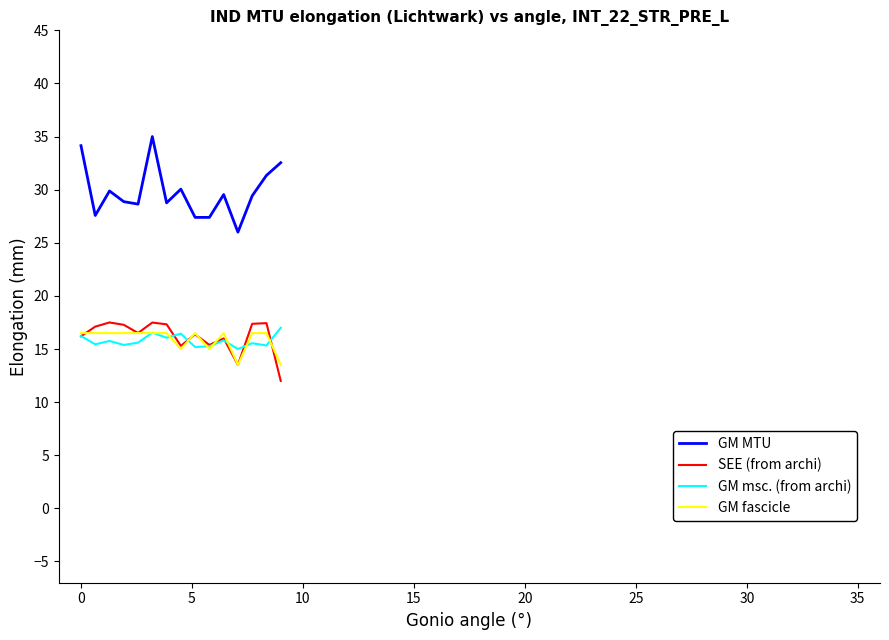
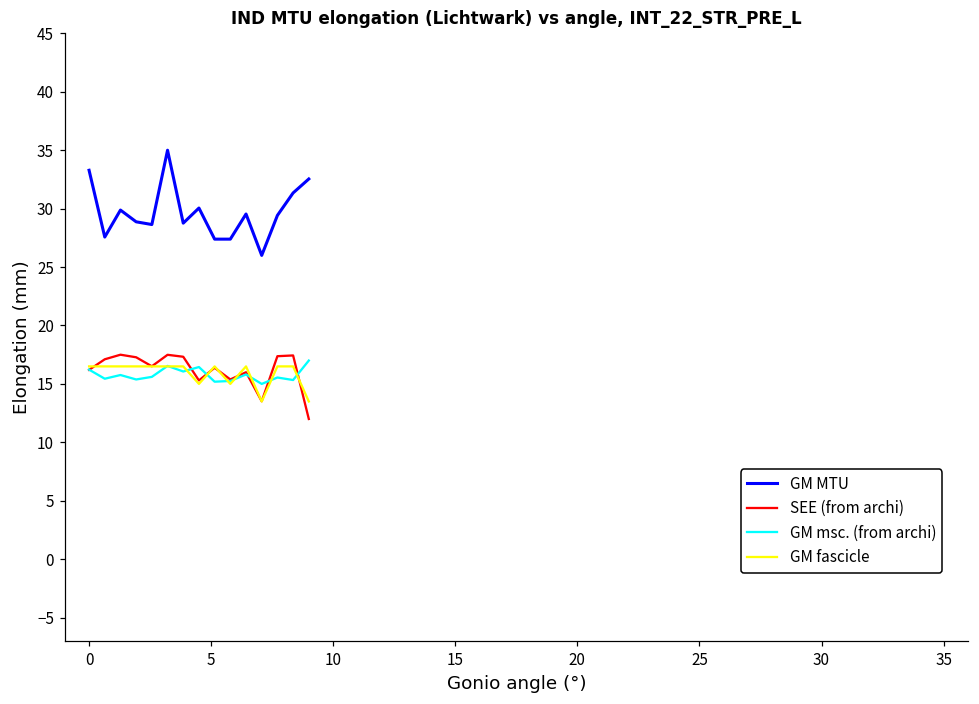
  {
    "GM MTU": {
-     "0": 34.1
+     "0": 33.3
    },
    "GM fascicle": {
      "0": 16.5
    }
  }
